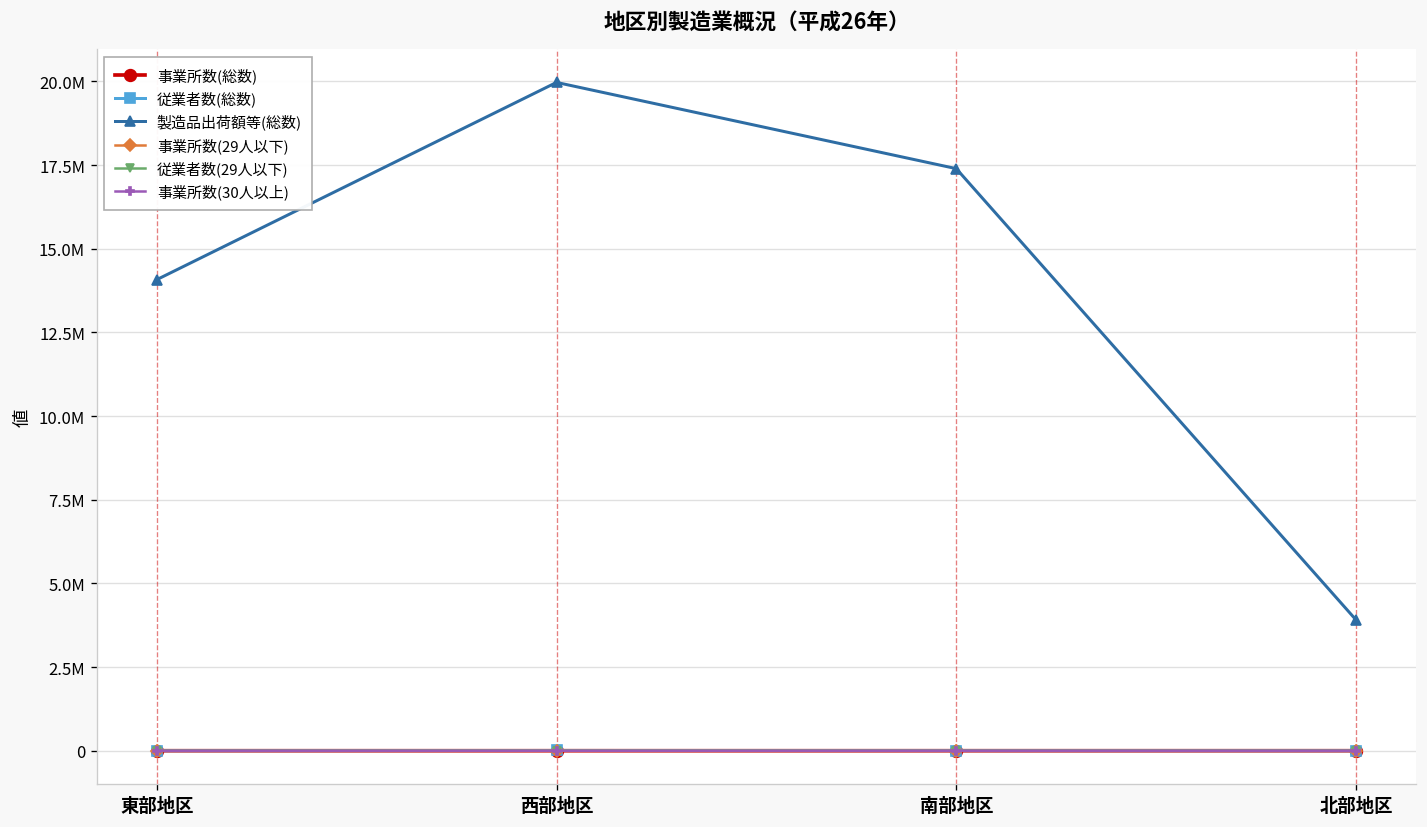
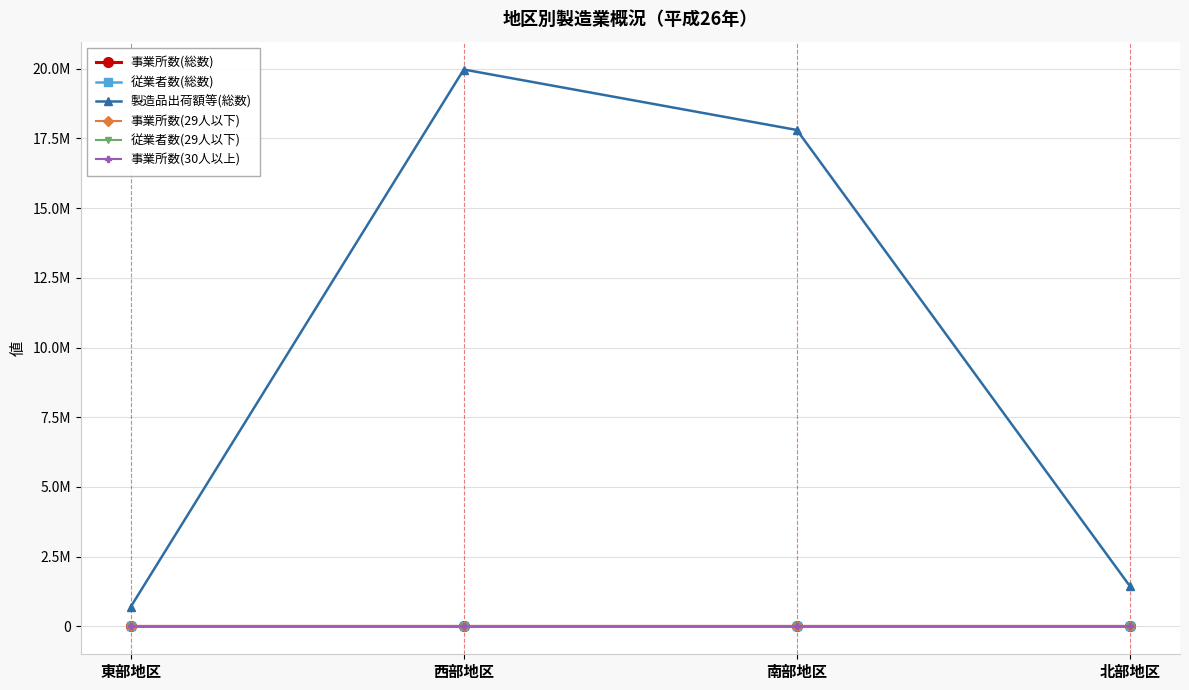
  {
    "事業所数(30人以上)": {
      "東部地区": 0,
      "西部地区": 0,
      "南部地区": 0,
      "北部地区": 0
    },
    "製造品出荷額等(総数)": {
-     "東部地区": 14100000,
+     "東部地区": 700000,
      "西部地区": 20000000,
-     "南部地区": 17400000,
-     "北部地区": 3900000
+     "南部地区": 17800000,
+     "北部地区": 1400000
    }
  }
